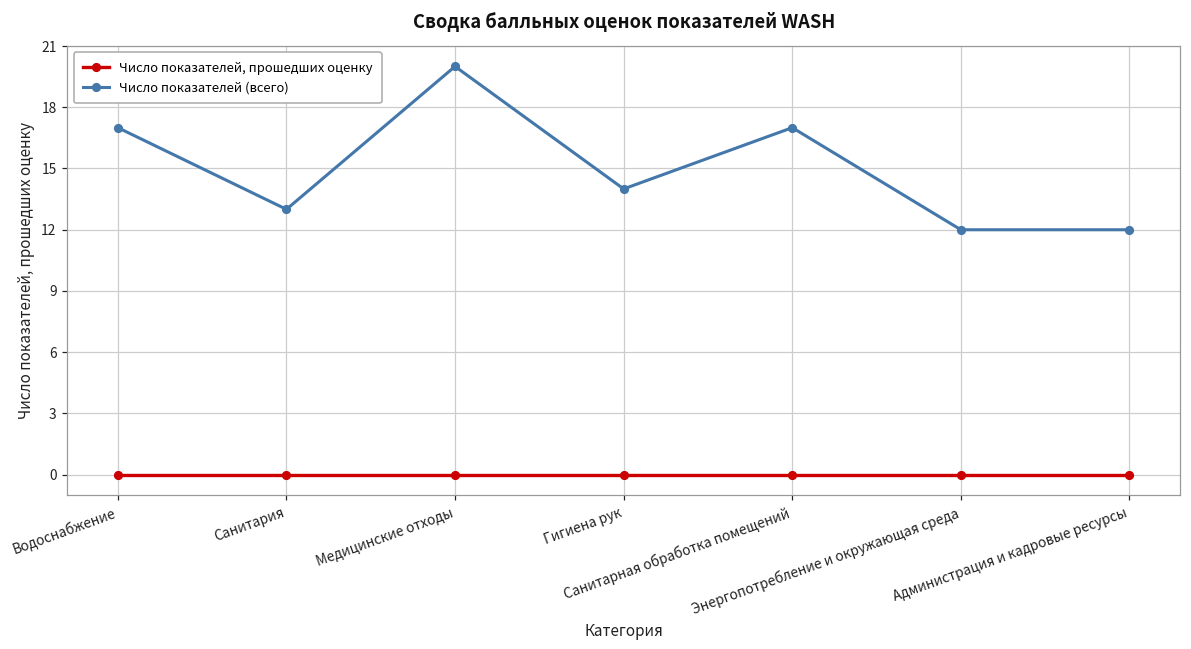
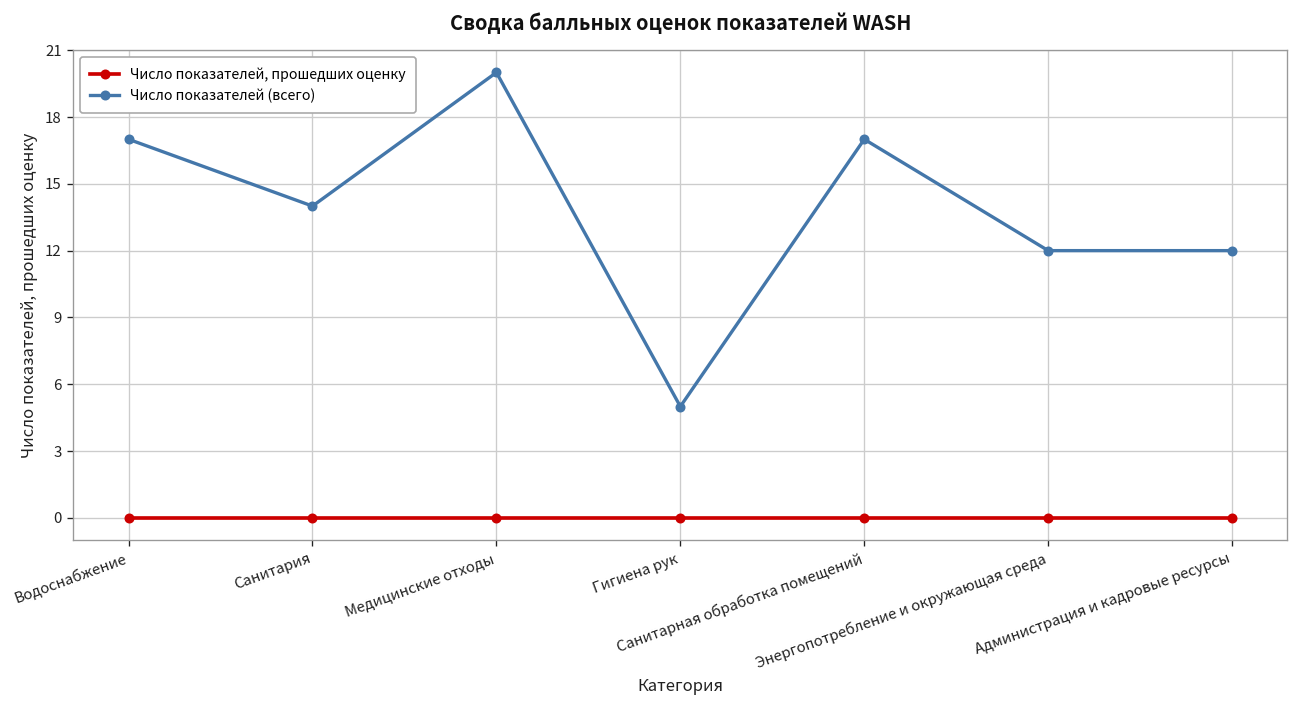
  {
    "Число показателей, прошедших оценку": {
      "Водоснабжение": 0,
      "Санитария": 0,
      "Медицинские отходы": 0,
      "Гигиена рук": 0,
      "Санитарная обработка помещений": 0,
      "Энергопотребление и окружающая среда": 0,
      "Администрация и кадровые ресурсы": 0
    },
    "Число показателей (всего)": {
      "Водоснабжение": 17,
-     "Санитария": 13,
+     "Санитария": 14,
      "Медицинские отходы": 20,
-     "Гигиена рук": 14,
+     "Гигиена рук": 5,
      "Санитарная обработка помещений": 17,
      "Энергопотребление и окружающая среда": 12,
      "Администрация и кадровые ресурсы": 12
    }
  }
